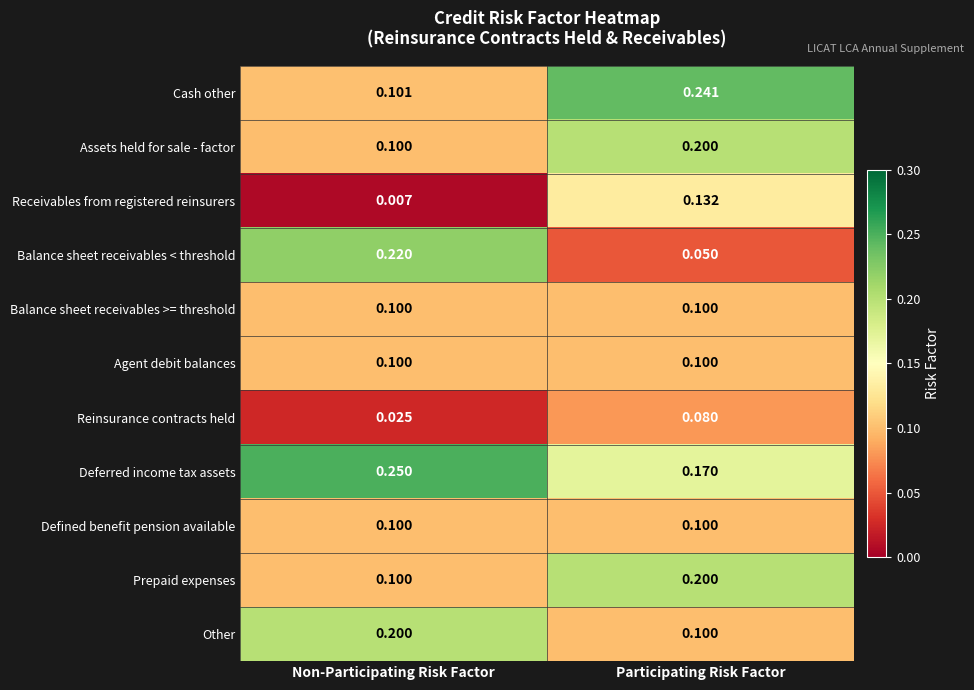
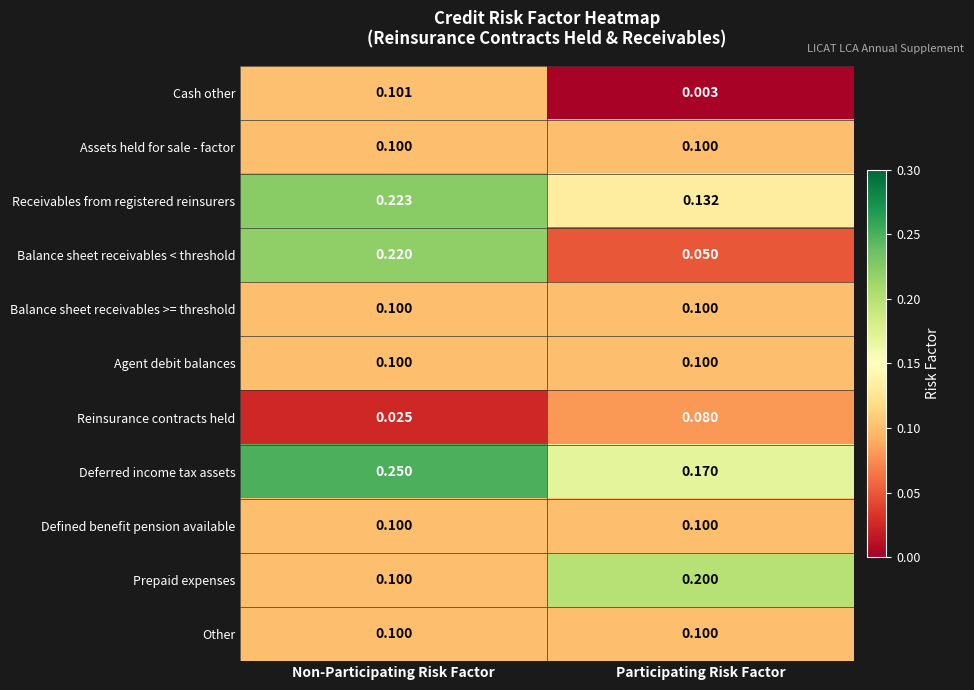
  {
    "Cash other": {
      "Non-Participating Risk Factor": 0.101,
-     "Participating Risk Factor": 0.241
+     "Participating Risk Factor": 0.003
    },
    "Assets held for sale - factor": {
      "Non-Participating Risk Factor": 0.100,
-     "Participating Risk Factor": 0.200
+     "Participating Risk Factor": 0.100
    },
    "Receivables from registered reinsurers": {
-     "Non-Participating Risk Factor": 0.007,
+     "Non-Participating Risk Factor": 0.223,
      "Participating Risk Factor": 0.132
    },
    "Balance sheet receivables < threshold": {
      "Non-Participating Risk Factor": 0.220,
      "Participating Risk Factor": 0.050
    },
    "Balance sheet receivables >= threshold": {
      "Non-Participating Risk Factor": 0.100,
      "Participating Risk Factor": 0.100
    },
    "Agent debit balances": {
      "Non-Participating Risk Factor": 0.100,
      "Participating Risk Factor": 0.100
    },
    "Reinsurance contracts held": {
      "Non-Participating Risk Factor": 0.025,
      "Participating Risk Factor": 0.080
    },
    "Deferred income tax assets": {
      "Non-Participating Risk Factor": 0.250,
      "Participating Risk Factor": 0.170
    },
    "Defined benefit pension available": {
      "Non-Participating Risk Factor": 0.100,
      "Participating Risk Factor": 0.100
    },
    "Prepaid expenses": {
      "Non-Participating Risk Factor": 0.100,
      "Participating Risk Factor": 0.200
    },
    "Other": {
-     "Non-Participating Risk Factor": 0.200,
+     "Non-Participating Risk Factor": 0.100,
      "Participating Risk Factor": 0.100
    }
  }
